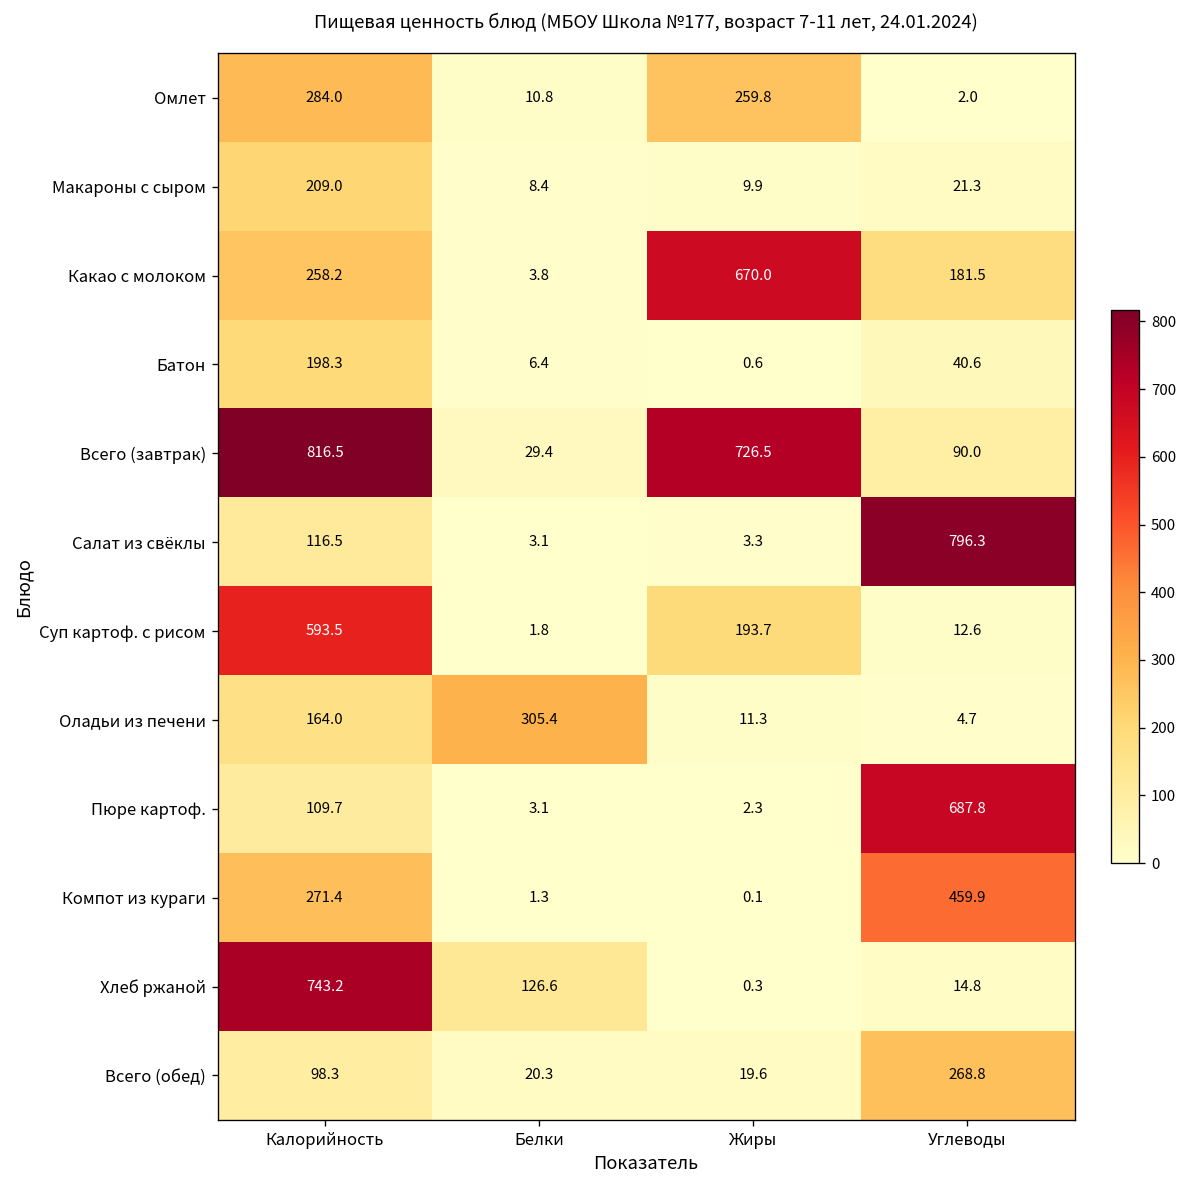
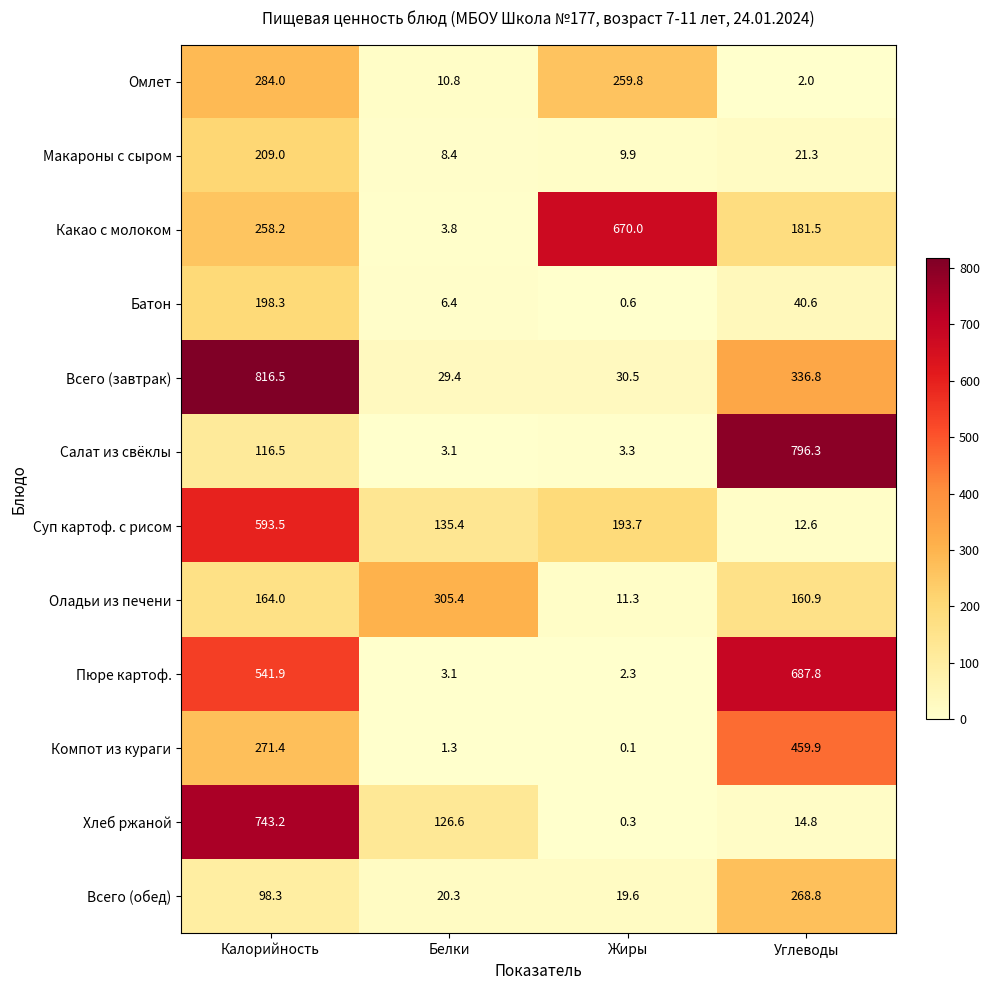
  {
    "Омлет": {
      "Калорийность": 284.0,
      "Белки": 10.8,
      "Жиры": 259.8,
      "Углеводы": 2.0
    },
    "Макароны с сыром": {
      "Калорийность": 209.0,
      "Белки": 8.4,
      "Жиры": 9.9,
      "Углеводы": 21.3
    },
    "Какао с молоком": {
      "Калорийность": 258.2,
      "Белки": 3.8,
      "Жиры": 670.0,
      "Углеводы": 181.5
    },
    "Батон": {
      "Калорийность": 198.3,
      "Белки": 6.4,
      "Жиры": 0.6,
      "Углеводы": 40.6
    },
    "Всего (завтрак)": {
      "Калорийность": 816.5,
      "Белки": 29.4,
-     "Жиры": 726.5,
-     "Углеводы": 90.0
+     "Жиры": 30.5,
+     "Углеводы": 336.8
    },
    "Салат из свёклы": {
      "Калорийность": 116.5,
      "Белки": 3.1,
      "Жиры": 3.3,
      "Углеводы": 796.3
    },
    "Суп картоф. с рисом": {
      "Калорийность": 593.5,
-     "Белки": 1.8,
+     "Белки": 135.4,
      "Жиры": 193.7,
      "Углеводы": 12.6
    },
    "Оладьи из печени": {
      "Калорийность": 164.0,
      "Белки": 305.4,
      "Жиры": 11.3,
-     "Углеводы": 4.7
+     "Углеводы": 160.9
    },
    "Пюре картоф.": {
-     "Калорийность": 109.7,
+     "Калорийность": 541.9,
      "Белки": 3.1,
      "Жиры": 2.3,
      "Углеводы": 687.8
    },
    "Компот из кураги": {
      "Калорийность": 271.4,
      "Белки": 1.3,
      "Жиры": 0.1,
      "Углеводы": 459.9
    },
    "Хлеб ржаной": {
      "Калорийность": 743.2,
      "Белки": 126.6,
      "Жиры": 0.3,
      "Углеводы": 14.8
    },
    "Всего (обед)": {
      "Калорийность": 98.3,
      "Белки": 20.3,
      "Жиры": 19.6,
      "Углеводы": 268.8
    }
  }
